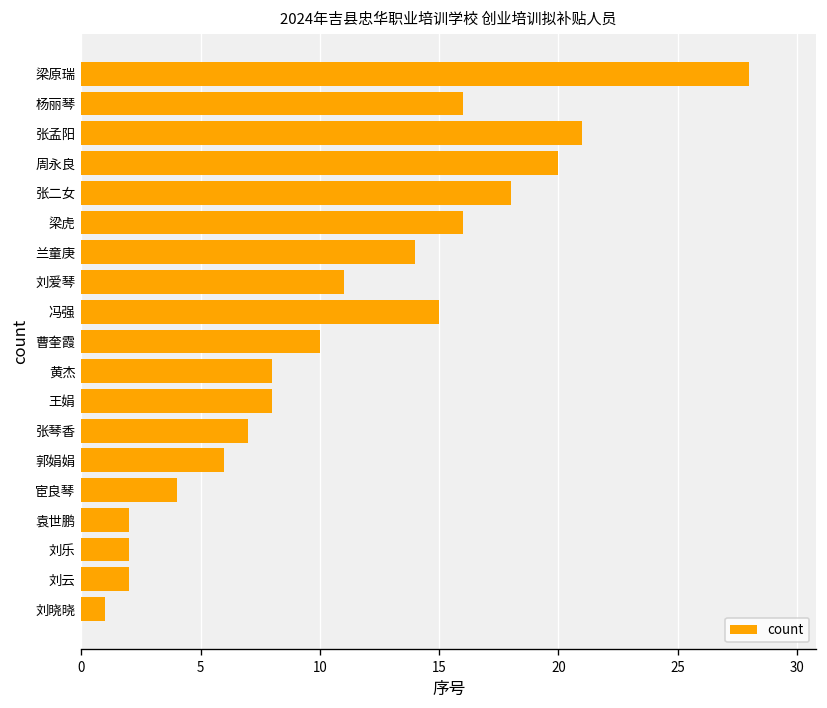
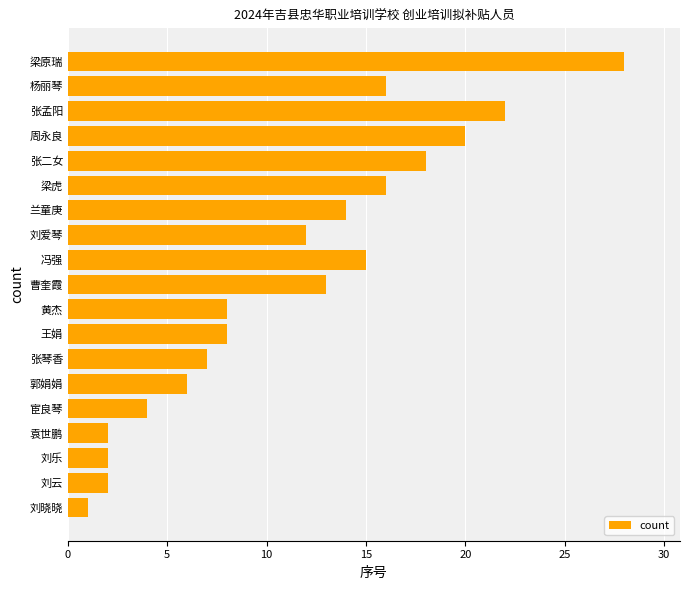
  {
    "梁原瑞": 28,
    "杨丽琴": 16,
-   "张孟阳": 21,
+   "张孟阳": 22,
    "周永良": 20,
    "张二女": 18,
    "梁虎": 16,
    "兰童庚": 14,
-   "刘爱琴": 11,
+   "刘爱琴": 12,
    "冯强": 15,
-   "曹奎霞": 10,
+   "曹奎霞": 13,
    "黄杰": 8,
    "王娟": 8,
    "张琴香": 7,
    "郭娟娟": 6,
    "宦良琴": 4,
    "袁世鹏": 2,
    "刘乐": 2,
    "刘云": 2,
    "刘晓晓": 1
  }
